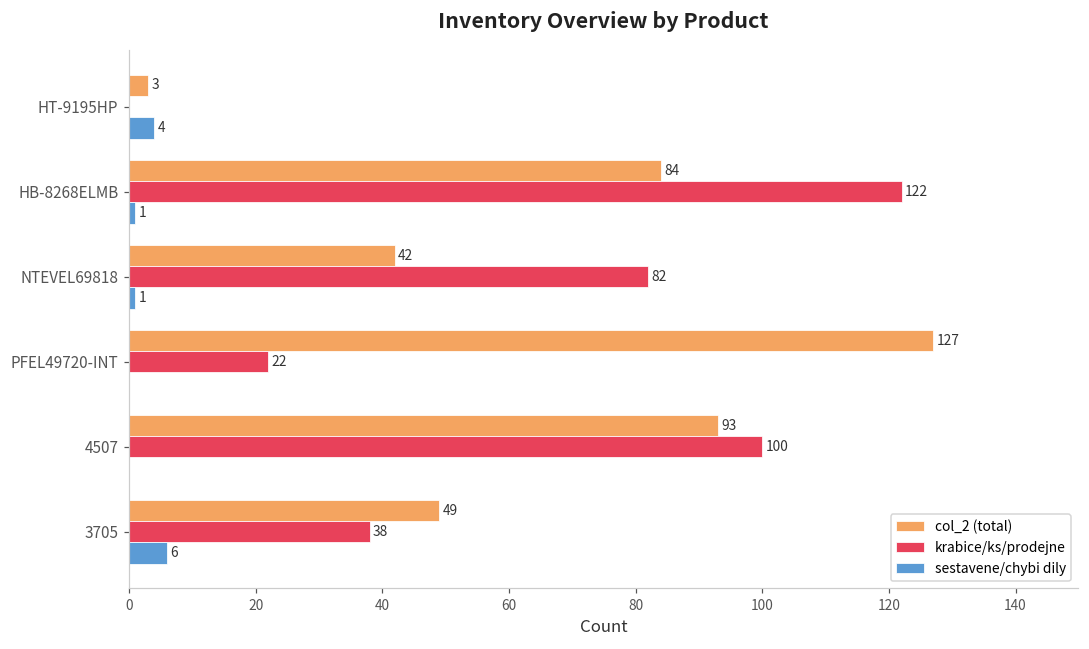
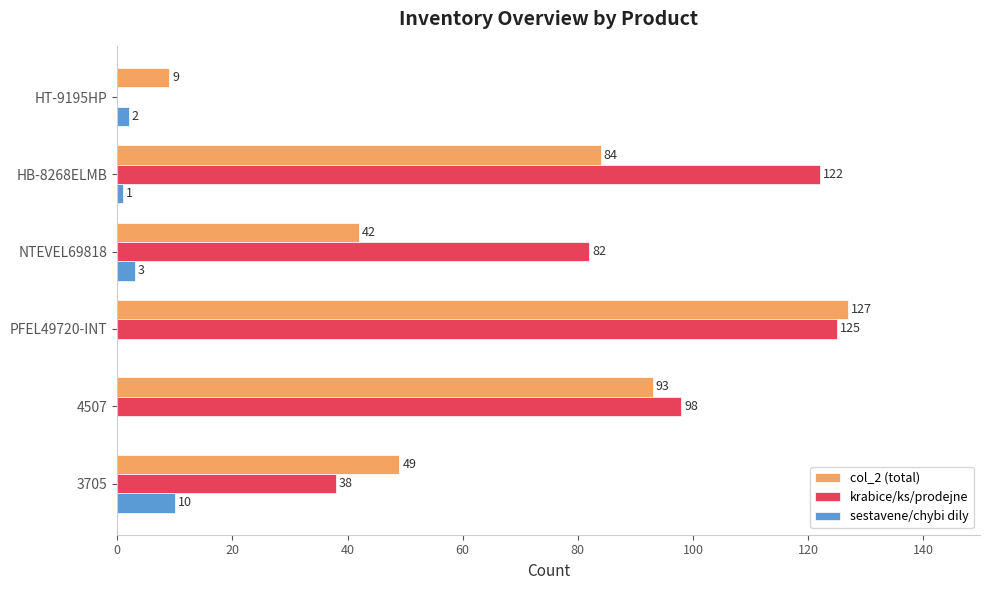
  {
    "col_2 (total)": {
-     "HT-9195HP": 3,
+     "HT-9195HP": 9,
      "HB-8268ELMB": 84,
      "NTEVEL69818": 42,
      "PFEL49720-INT": 127,
      "4507": 93,
      "3705": 49
    },
    "krabice/ks/prodejne": {
      "HB-8268ELMB": 122,
      "NTEVEL69818": 82,
-     "PFEL49720-INT": 22,
-     "4507": 100,
+     "PFEL49720-INT": 125,
+     "4507": 98,
      "3705": 38
    },
    "sestavene/chybi dily": {
-     "HT-9195HP": 4,
+     "HT-9195HP": 2,
      "HB-8268ELMB": 1,
-     "NTEVEL69818": 1,
-     "3705": 6
+     "NTEVEL69818": 3,
+     "3705": 10
    }
  }
